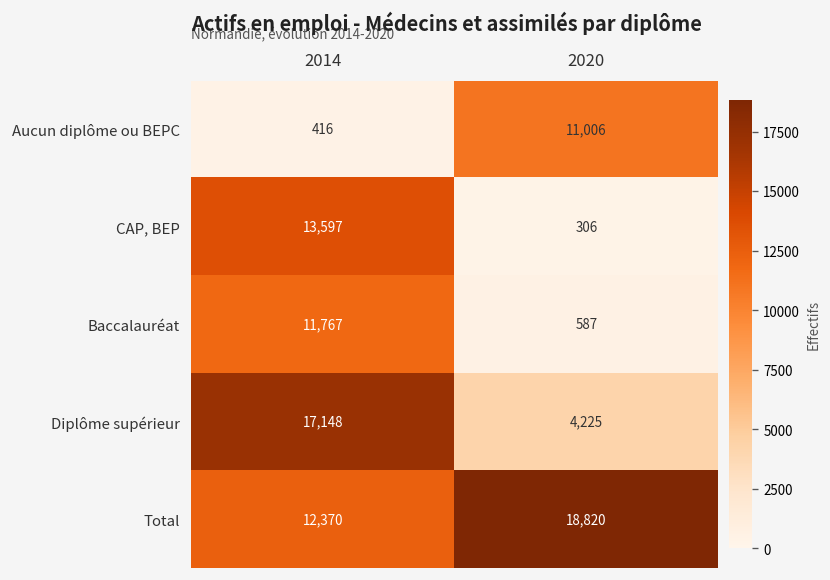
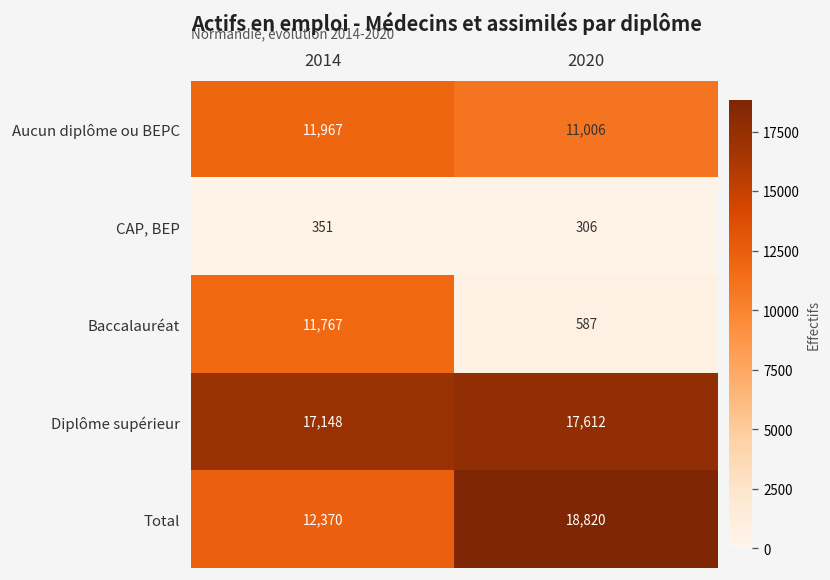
  {
    "Aucun diplôme ou BEPC": {
-     "2014": "416",
+     "2014": "11,967",
      "2020": "11,006"
    },
    "CAP, BEP": {
-     "2014": "13,597",
+     "2014": "351",
      "2020": "306"
    },
    "Baccalauréat": {
      "2014": "11,767",
      "2020": "587"
    },
    "Diplôme supérieur": {
      "2014": "17,148",
-     "2020": "4,225"
+     "2020": "17,612"
    },
    "Total": {
      "2014": "12,370",
      "2020": "18,820"
    }
  }
